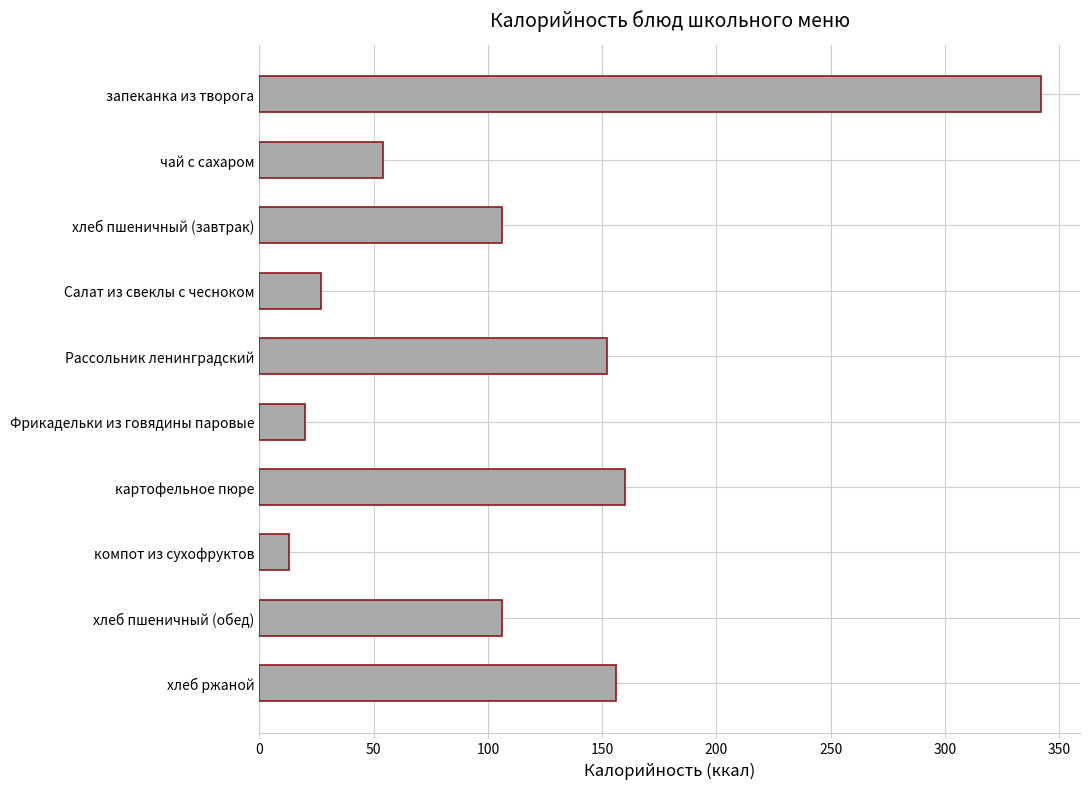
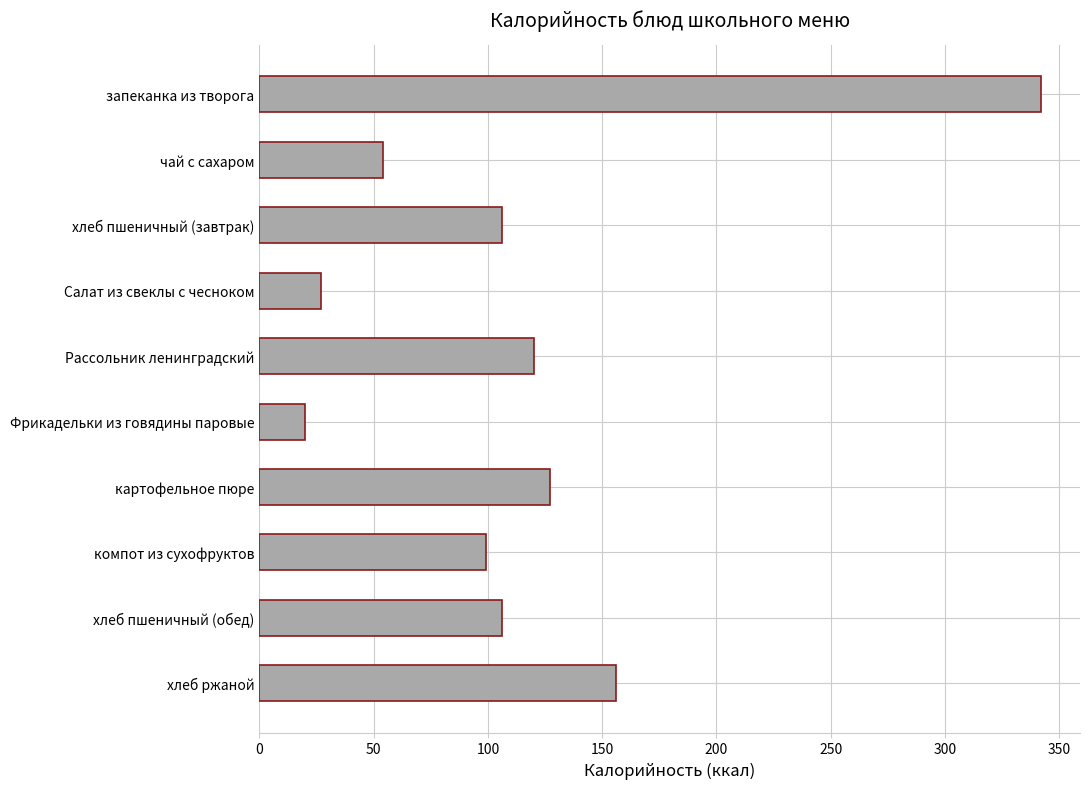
  {
    "запеканка из творога": 342,
    "чай с сахаром": 54,
    "хлеб пшеничный (завтрак)": 106,
    "Салат из свеклы с чесноком": 27,
-   "Рассольник ленинградский": 152,
+   "Рассольник ленинградский": 120,
    "Фрикадельки из говядины паровые": 20,
-   "картофельное пюре": 160,
-   "компот из сухофруктов": 13,
+   "картофельное пюре": 127,
+   "компот из сухофруктов": 99,
    "хлеб пшеничный (обед)": 106,
    "хлеб ржаной": 156
  }
